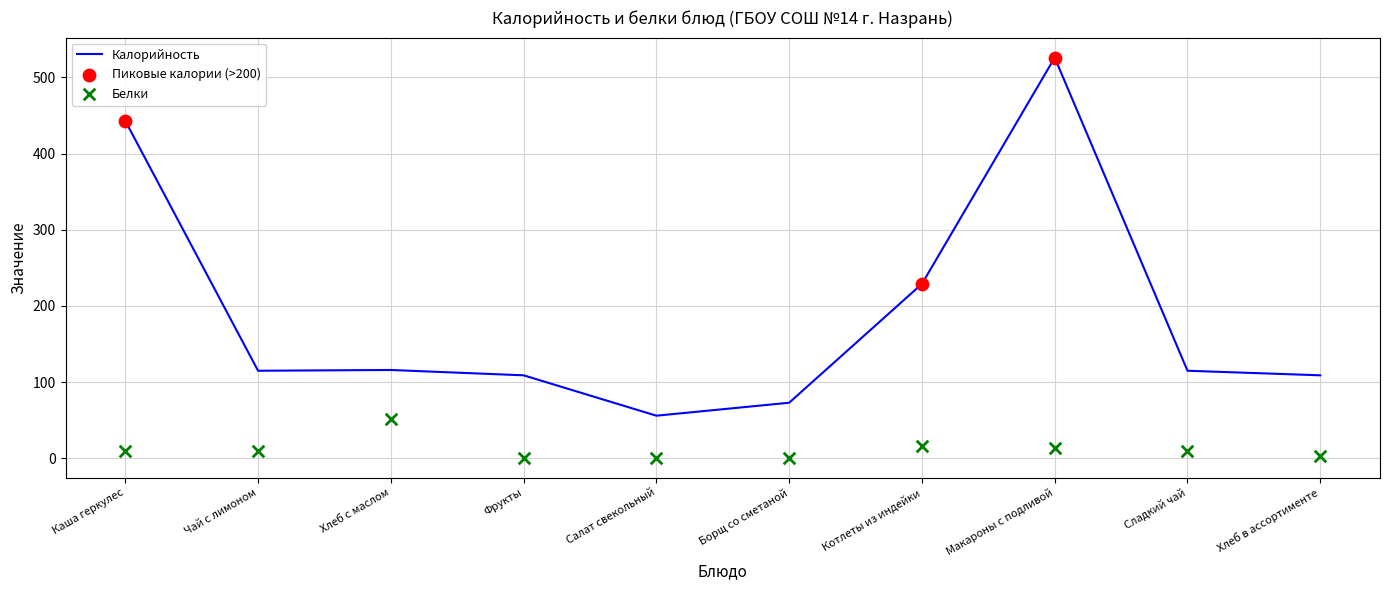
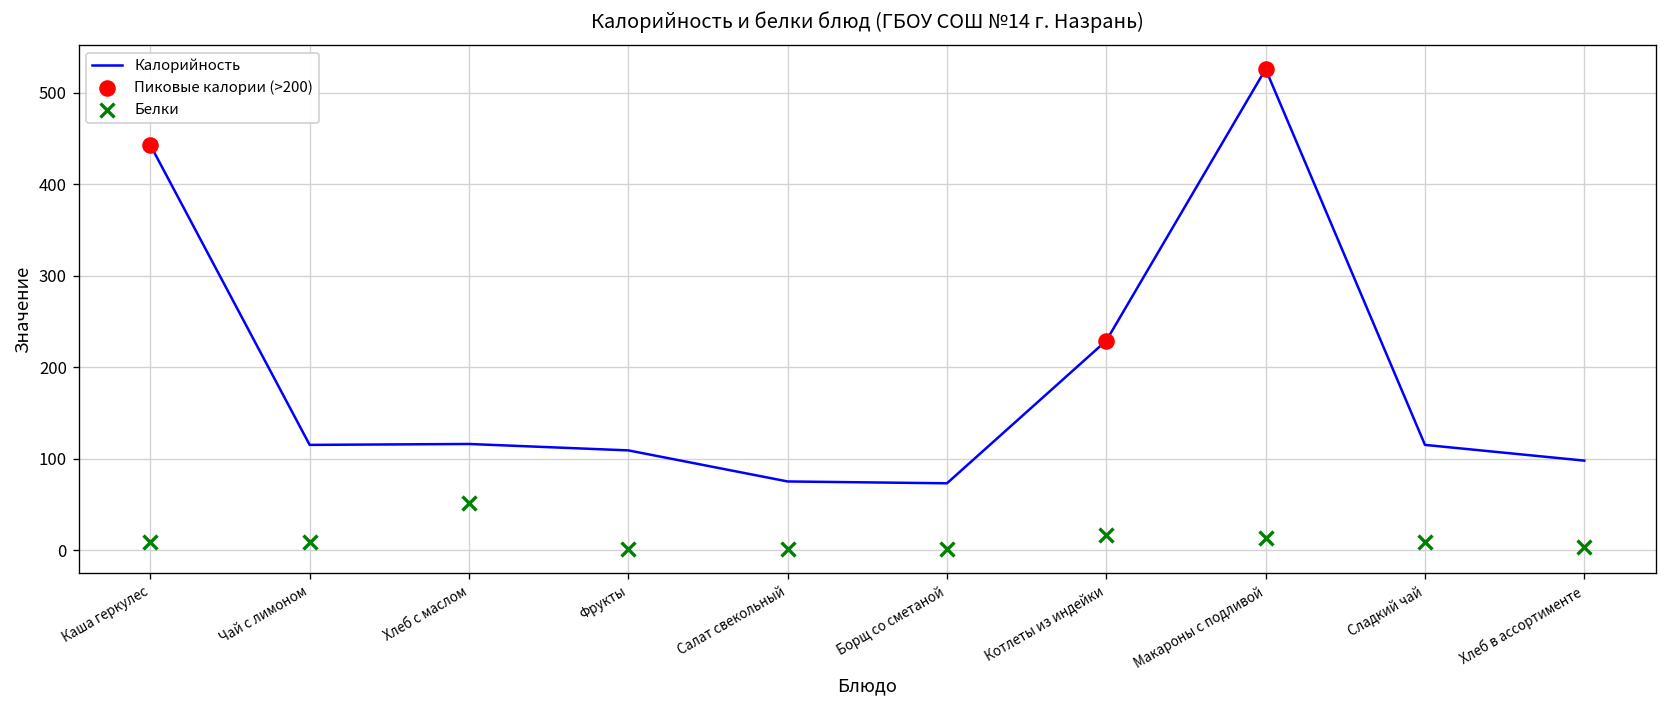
  {
    "Калорийность": {
      "Чай с лимоном": 120,
      "Хлеб с маслом": 120,
      "Фрукты": 110,
-     "Салат свекольный": 60,
+     "Салат свекольный": 80,
      "Борщ со сметаной": 70,
      "Сладкий чай": 120,
-     "Хлеб в ассортименте": 110
+     "Хлеб в ассортименте": 100
    }
  }
